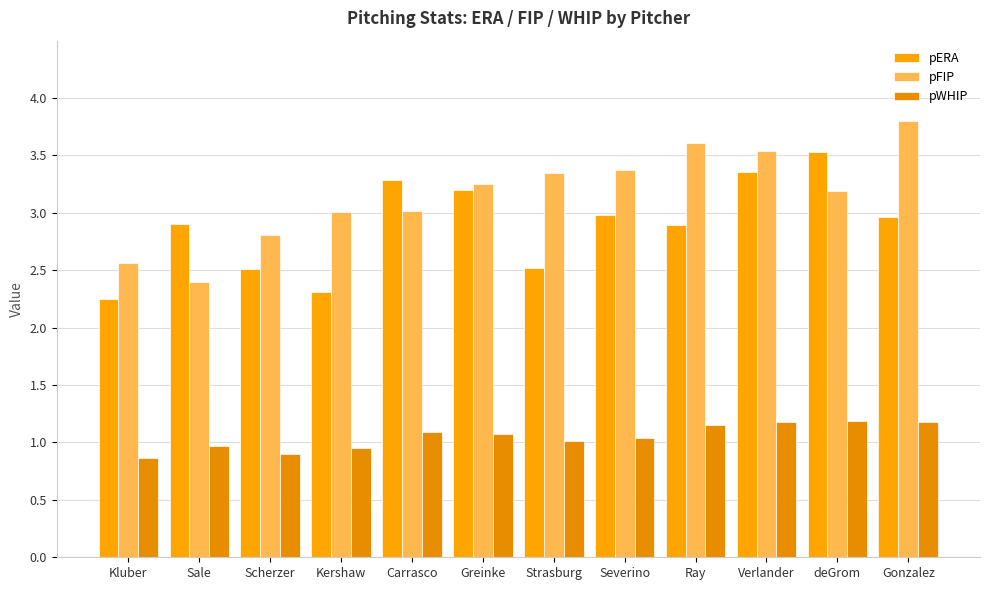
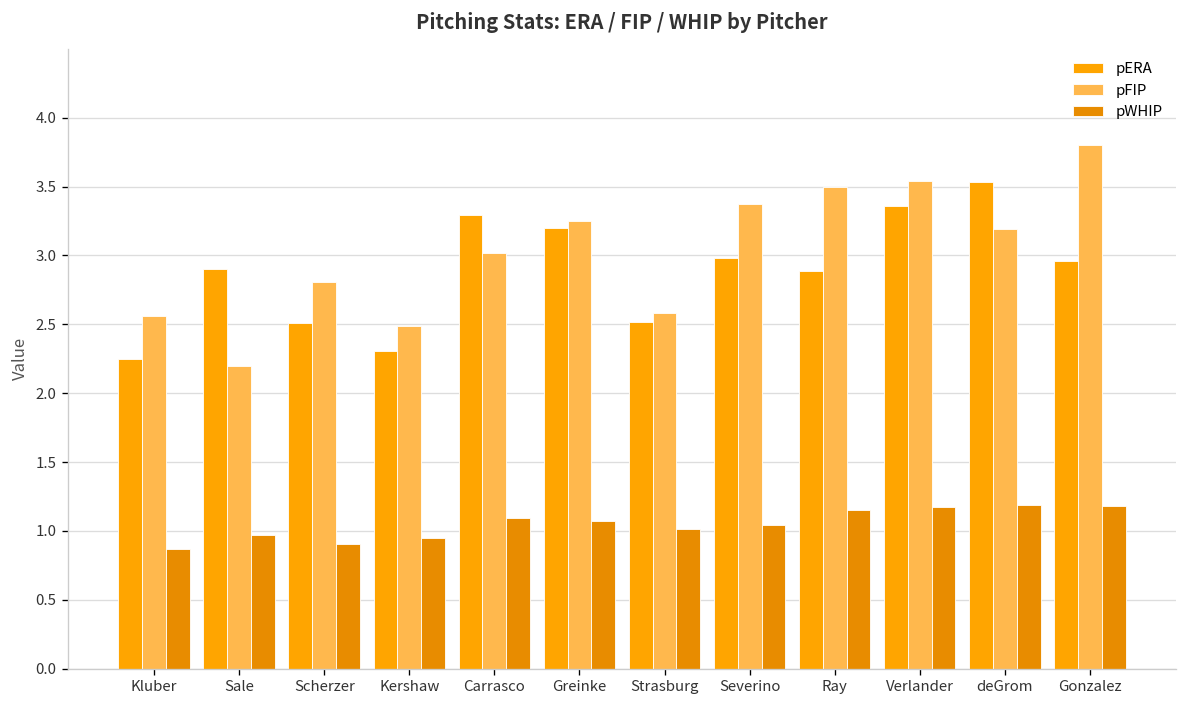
  {
    "pFIP": {
      "Kluber": 2.56,
-     "Sale": 2.4,
+     "Sale": 2.2,
      "Scherzer": 2.81,
-     "Kershaw": 3.01,
+     "Kershaw": 2.49,
      "Carrasco": 3.02,
      "Greinke": 3.25,
-     "Strasburg": 3.35,
+     "Strasburg": 2.58,
      "Severino": 3.37,
-     "Ray": 3.61,
+     "Ray": 3.50,
      "Verlander": 3.54,
      "deGrom": 3.19,
      "Gonzalez": 3.80
    }
  }
